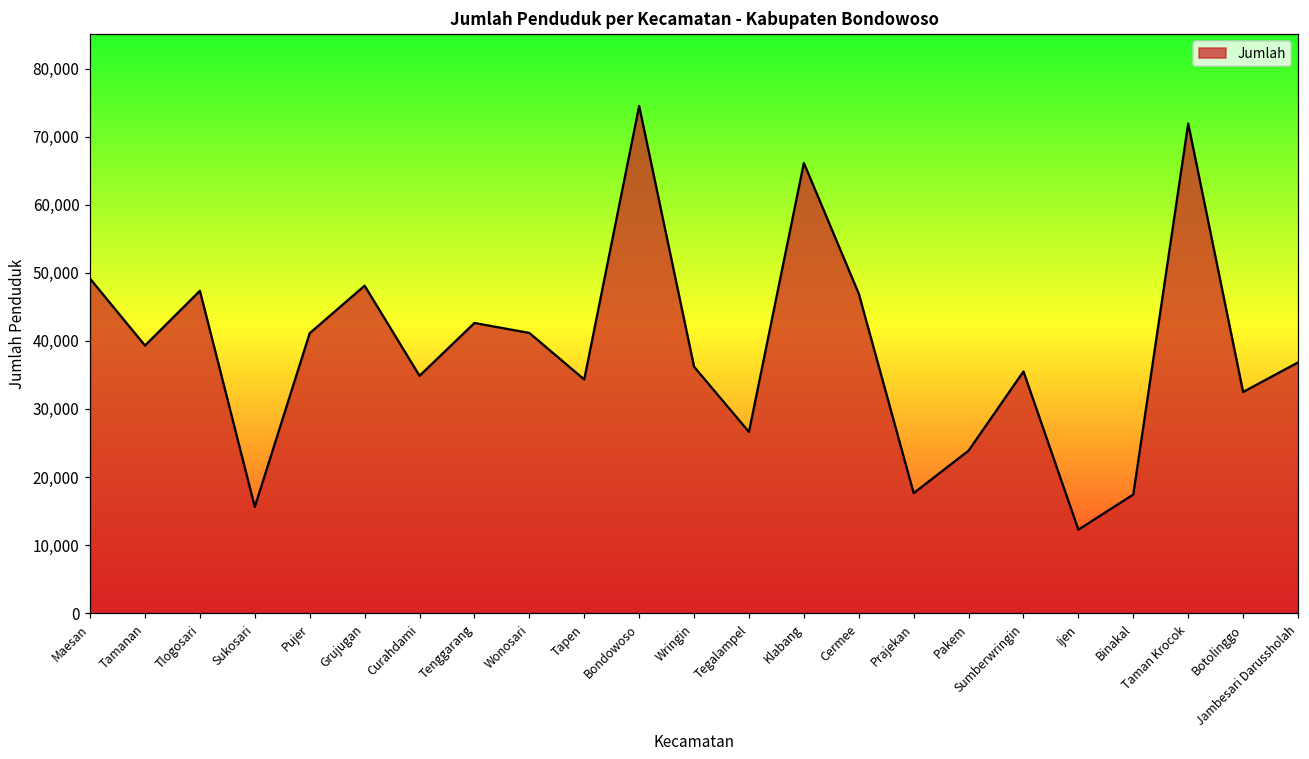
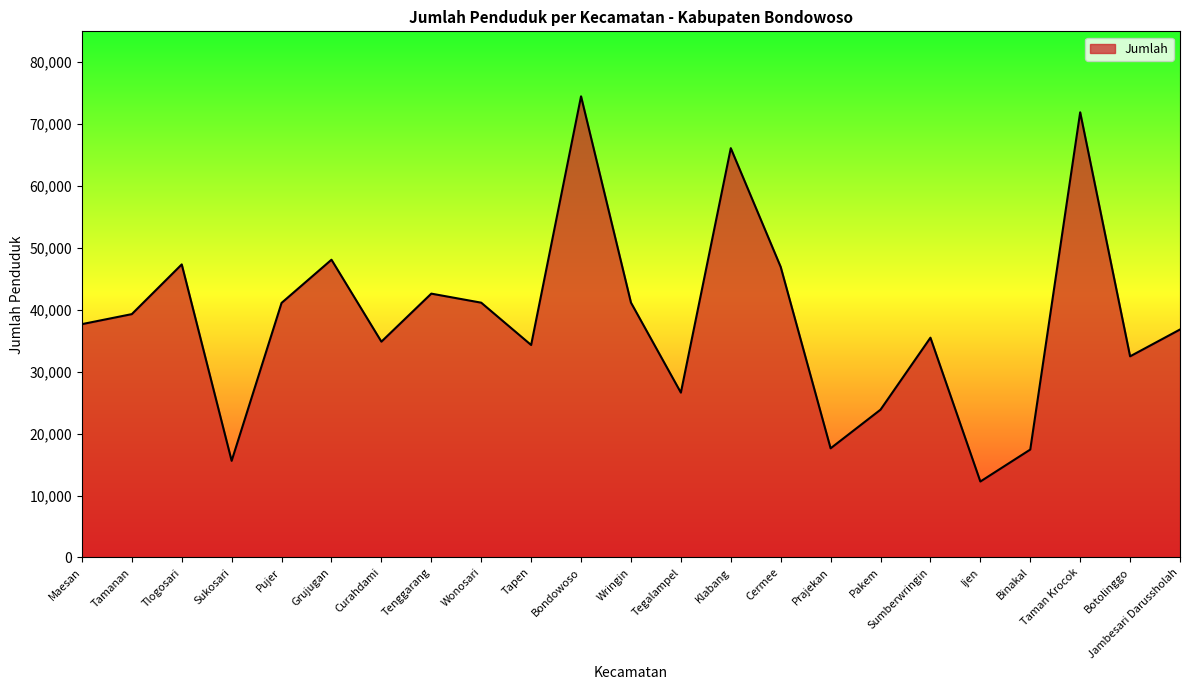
  {
-   "Maesan": "49,000",
+   "Maesan": "38,000",
    "Tamanan": "39,000",
    "Tlogosari": "47,000",
    "Sukosari": "16,000",
    "Pujer": "41,000",
    "Grujugan": "48,000",
    "Curahdami": "35,000",
    "Tenggarang": "43,000",
    "Wonosari": "41,000",
    "Tapen": "34,000",
    "Bondowoso": "75,000",
-   "Wringin": "36,000",
+   "Wringin": "41,000",
    "Tegalampel": "27,000",
    "Klabang": "66,000",
    "Cermee": "47,000",
    "Prajekan": "18,000",
    "Pakem": "24,000",
    "Sumberwringin": "36,000",
    "Ijen": "12,000",
    "Binakal": "17,000",
    "Taman Krocok": "72,000",
    "Botolinggo": "32,000",
    "Jambesari Darussholah": "37,000"
  }
